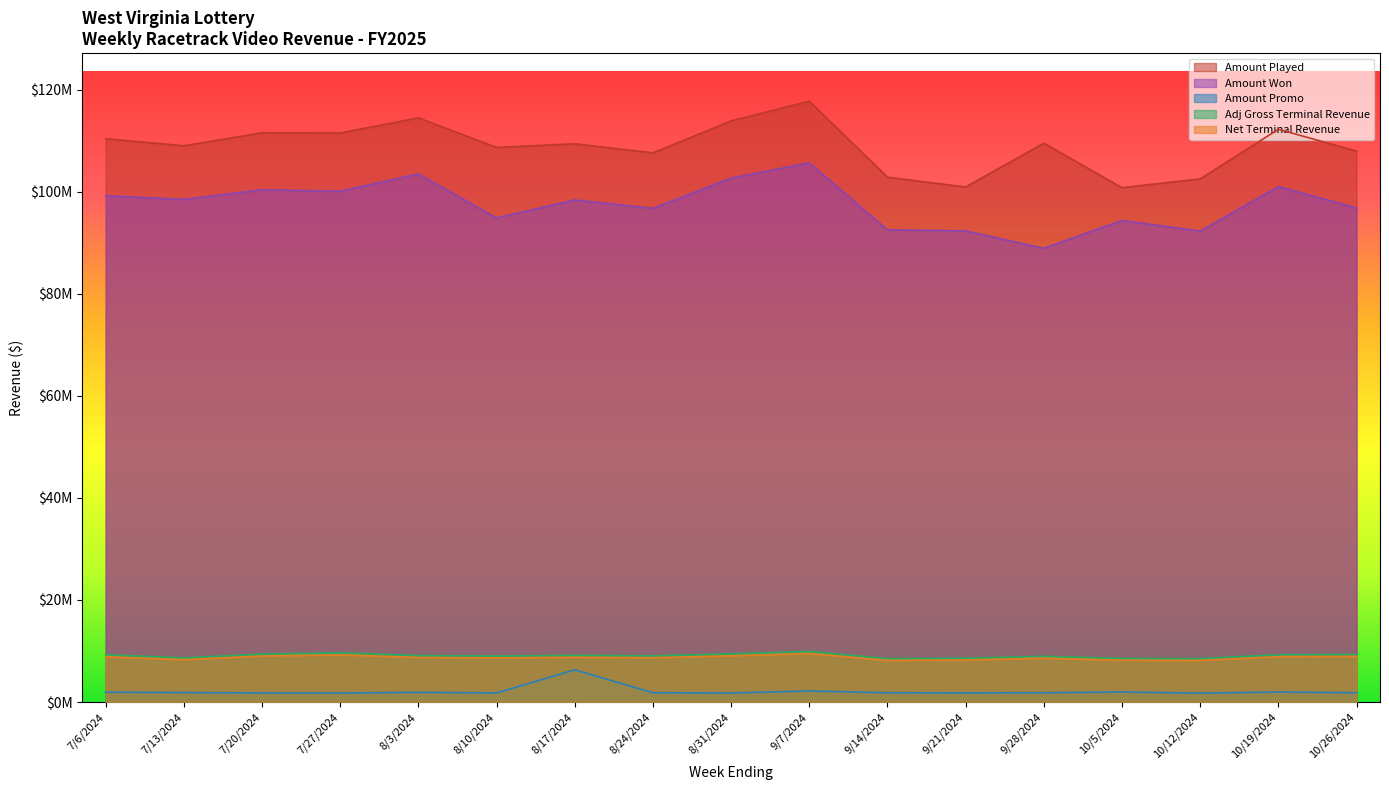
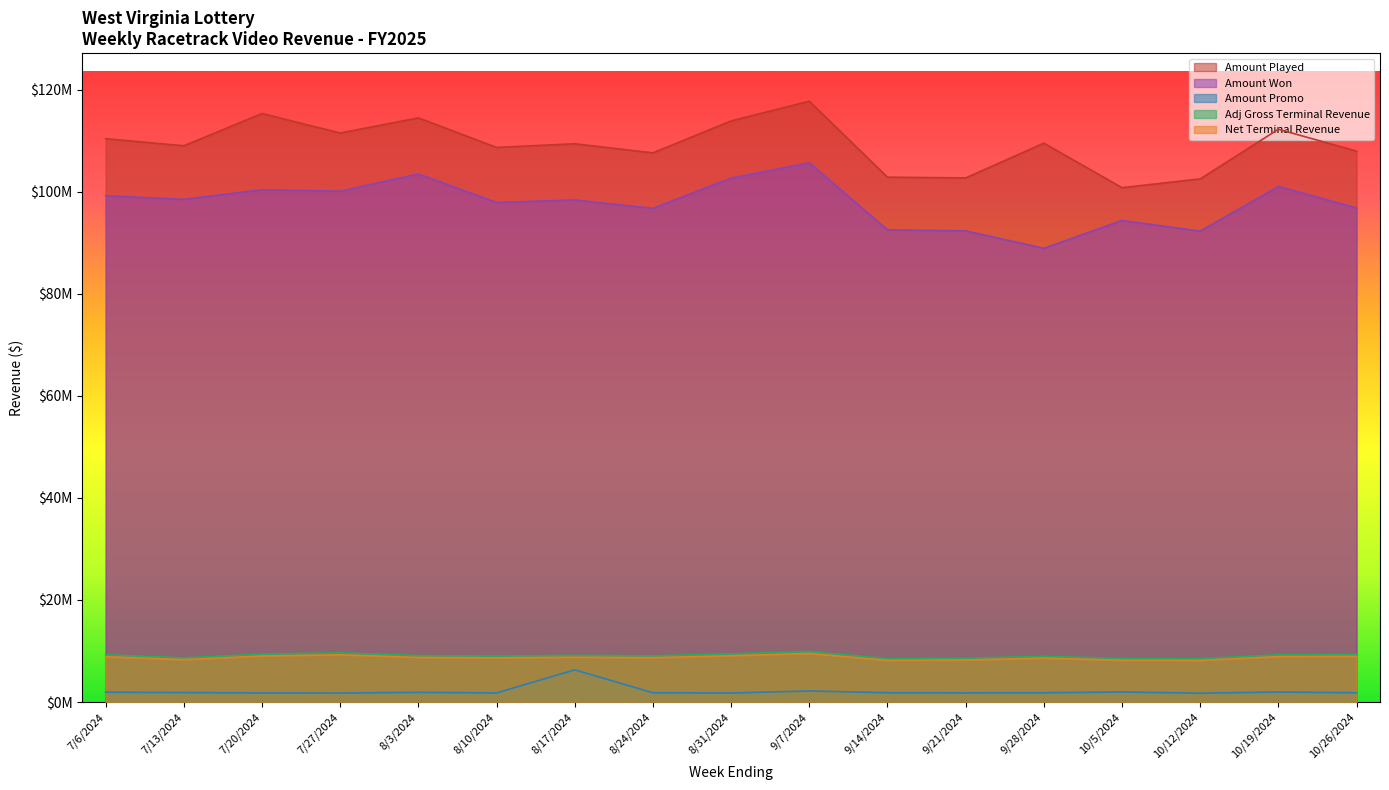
  {
    "Amount Played": {
      "7/6/2024": "$110000000",
      "7/13/2024": "$109000000",
-     "7/20/2024": "$112000000",
+     "7/20/2024": "$115000000",
      "7/27/2024": "$112000000",
      "8/3/2024": "$114000000",
      "8/10/2024": "$109000000",
      "8/17/2024": "$109000000",
      "8/24/2024": "$108000000",
      "8/31/2024": "$114000000",
      "9/7/2024": "$118000000",
      "9/14/2024": "$103000000",
-     "9/21/2024": "$101000000",
+     "9/21/2024": "$103000000",
      "9/28/2024": "$110000000",
      "10/5/2024": "$101000000",
      "10/12/2024": "$103000000",
      "10/26/2024": "$108000000"
    },
    "Amount Won": {
      "7/6/2024": "$99000000",
      "7/13/2024": "$99000000",
      "7/20/2024": "$100000000",
      "7/27/2024": "$100000000",
      "8/3/2024": "$103000000",
-     "8/10/2024": "$95000000",
+     "8/10/2024": "$98000000",
      "8/17/2024": "$98000000",
      "8/24/2024": "$97000000",
      "8/31/2024": "$103000000",
      "9/7/2024": "$106000000",
      "9/14/2024": "$93000000",
      "9/21/2024": "$92000000",
      "9/28/2024": "$89000000",
      "10/5/2024": "$94000000",
      "10/12/2024": "$92000000",
      "10/19/2024": "$101000000",
      "10/26/2024": "$97000000"
    },
    "Amount Promo": {
      "7/6/2024": "$2000000",
      "7/13/2024": "$2000000",
      "7/20/2024": "$2000000",
      "7/27/2024": "$2000000",
      "8/3/2024": "$2000000",
      "8/10/2024": "$2000000",
      "8/17/2024": "$6000000",
      "8/24/2024": "$2000000",
      "8/31/2024": "$2000000",
      "9/7/2024": "$2000000",
      "9/14/2024": "$2000000",
      "9/21/2024": "$2000000",
      "9/28/2024": "$2000000",
      "10/5/2024": "$2000000",
      "10/12/2024": "$2000000",
      "10/19/2024": "$2000000",
      "10/26/2024": "$2000000"
    }
  }
